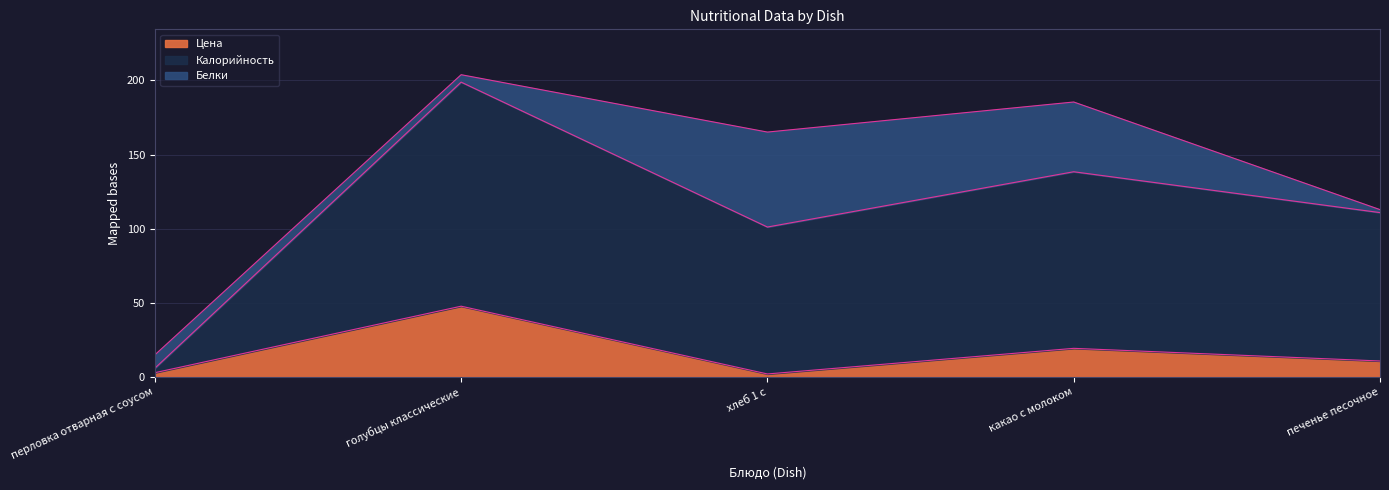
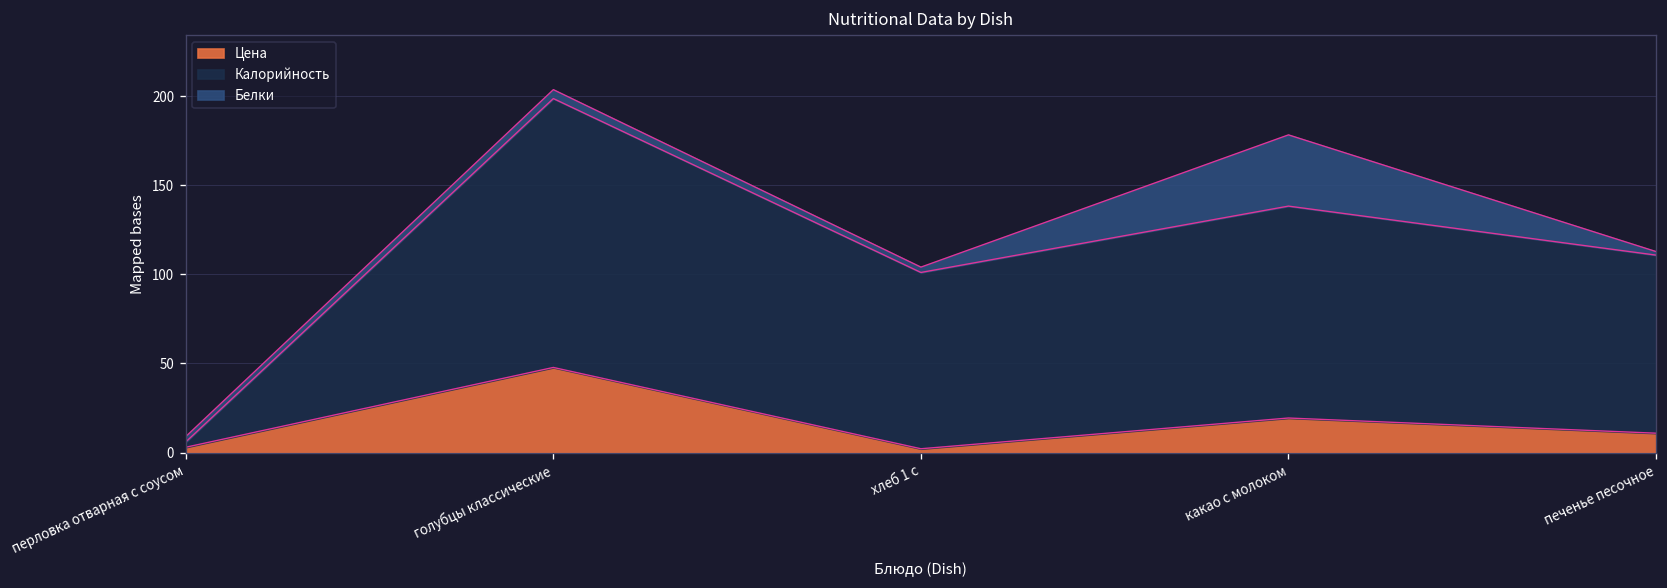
  {
    "Цена": {
      "перловка отварная с соусом": 3,
      "голубцы классические": 48,
      "хлеб 1 с": 2,
      "какао с молоком": 19,
      "печенье песочное": 11
    },
    "Калорийность": {
      "перловка отварная с соусом": 3,
      "голубцы классические": 151,
      "хлеб 1 с": 99,
      "какао с молоком": 119,
      "печенье песочное": 100
    },
    "Белки": {
-     "перловка отварная с соусом": 9,
+     "перловка отварная с соусом": 3,
      "голубцы классические": 5,
-     "хлеб 1 с": 64,
-     "какао с молоком": 47,
+     "хлеб 1 с": 3,
+     "какао с молоком": 40,
      "печенье песочное": 2
    }
  }
